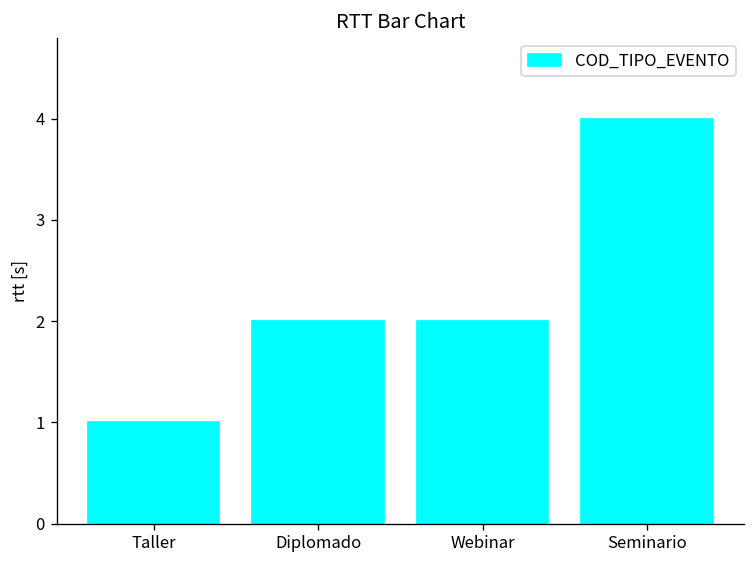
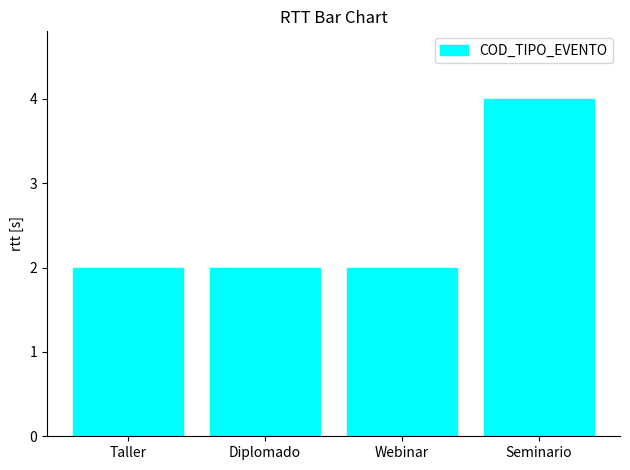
  {
-   "Taller": 1,
+   "Taller": 2,
    "Diplomado": 2,
    "Webinar": 2,
    "Seminario": 4
  }
